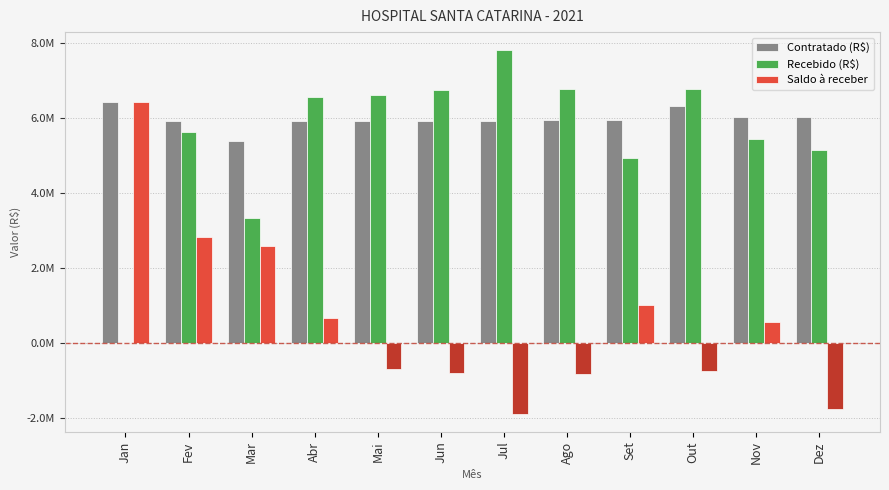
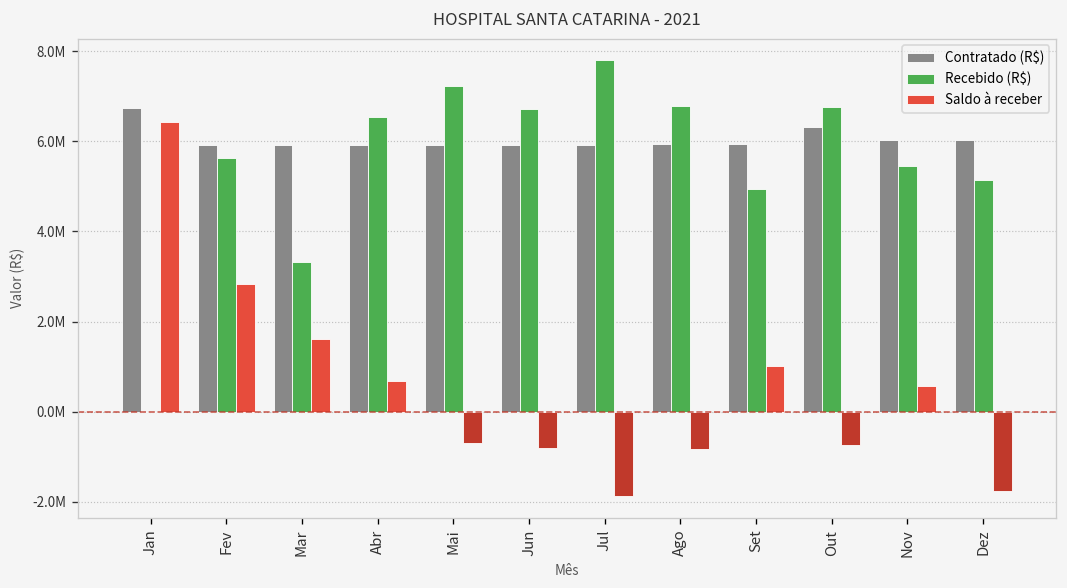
  {
    "Contratado (R$)": {
-     "Jan": 6400000,
+     "Jan": 6700000,
      "Fev": 5900000,
-     "Mar": 5400000,
+     "Mar": 5900000,
      "Abr": 5900000,
      "Mai": 5900000,
      "Jun": 5900000,
      "Jul": 5900000,
      "Ago": 6000000,
      "Set": 6000000,
      "Out": 6300000,
      "Nov": 6000000,
      "Dez": 6000000
    },
    "Recebido (R$)": {
      "Jan": 0,
      "Fev": 5600000,
      "Mar": 3300000,
      "Abr": 6500000,
-     "Mai": 6600000,
+     "Mai": 7200000,
      "Jun": 6700000,
      "Jul": 7800000,
      "Ago": 6800000,
      "Set": 4900000,
      "Out": 6800000,
      "Nov": 5400000,
      "Dez": 5200000
    },
    "Saldo à receber": {
      "Jan": 6400000,
      "Fev": 2800000,
-     "Mar": 2600000,
+     "Mar": 1600000,
      "Abr": 700000,
      "Mai": -700000,
      "Jun": -800000,
      "Jul": -1900000,
      "Ago": -800000,
      "Set": 1000000,
      "Out": -700000,
      "Nov": 600000,
      "Dez": -1800000
    }
  }
